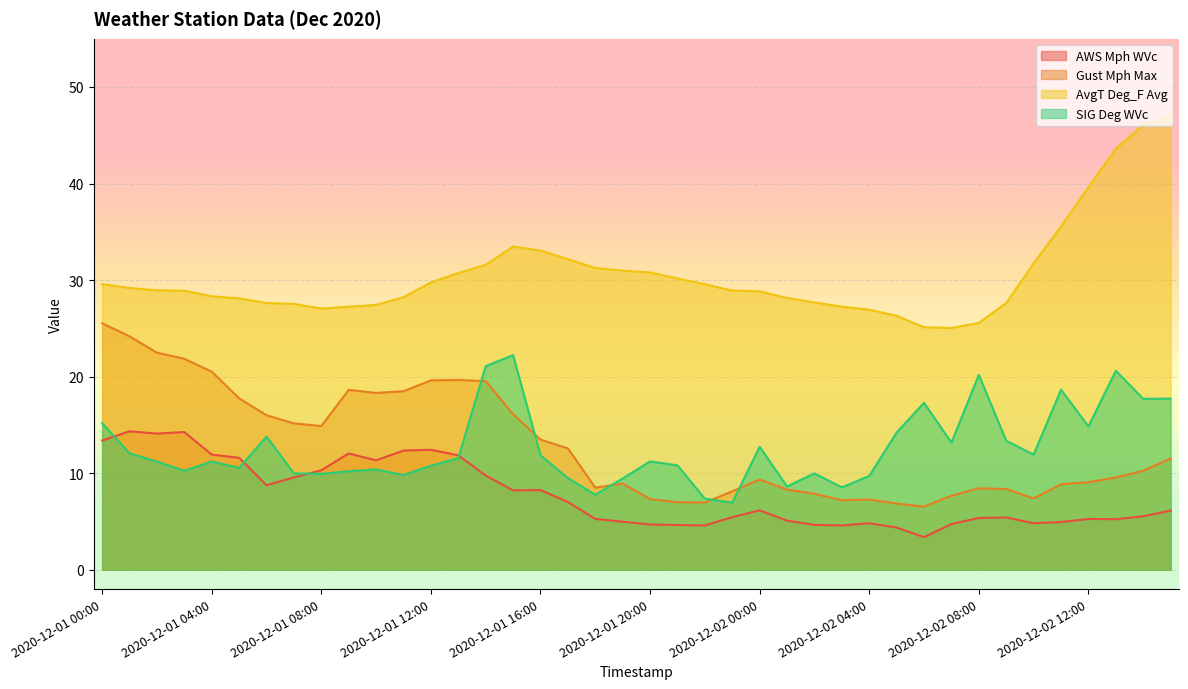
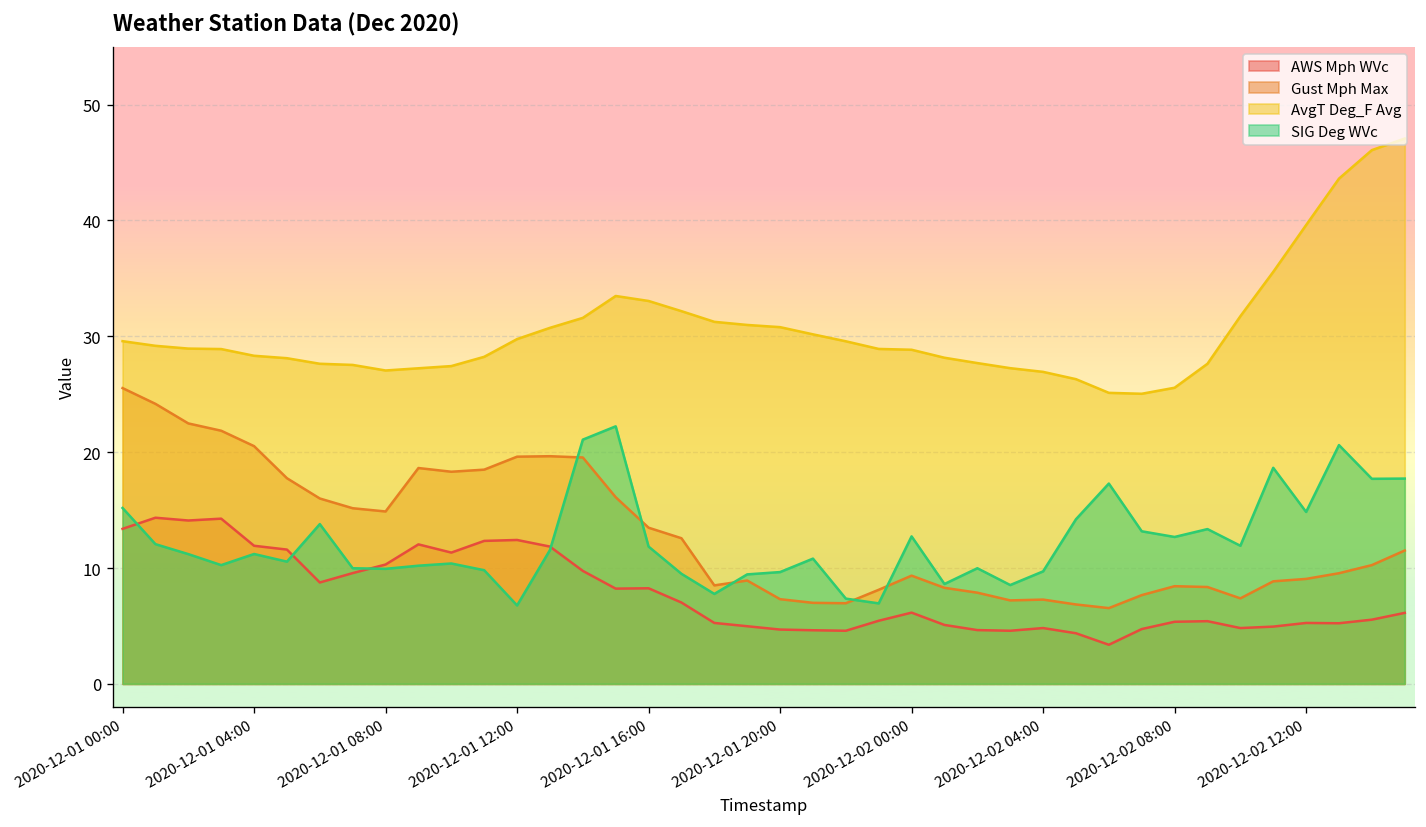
  {
    "SIG Deg WVc": {
      "2020-12-01 00:00": 15,
      "2020-12-01 04:00": 11,
      "2020-12-01 08:00": 10,
-     "2020-12-01 12:00": 11,
+     "2020-12-01 12:00": 7,
      "2020-12-01 16:00": 12,
-     "2020-12-01 20:00": 11,
+     "2020-12-01 20:00": 10,
      "2020-12-02 00:00": 13,
      "2020-12-02 04:00": 10,
-     "2020-12-02 08:00": 20,
+     "2020-12-02 08:00": 13,
      "2020-12-02 12:00": 15
    }
  }
